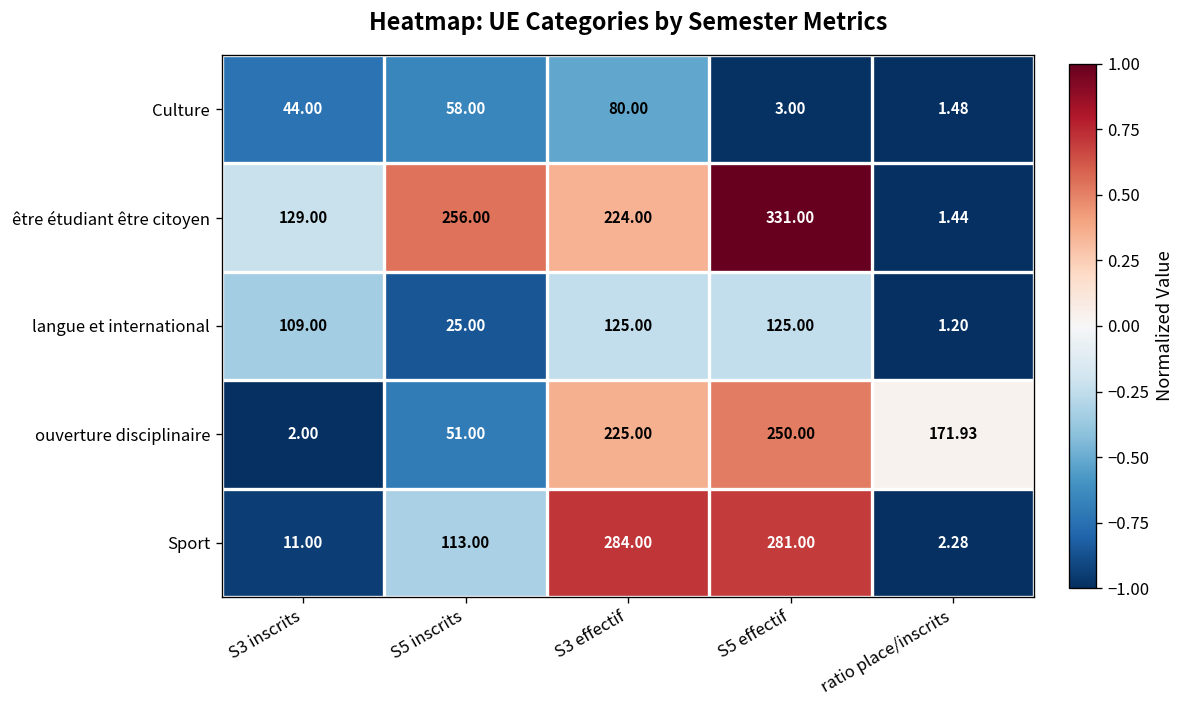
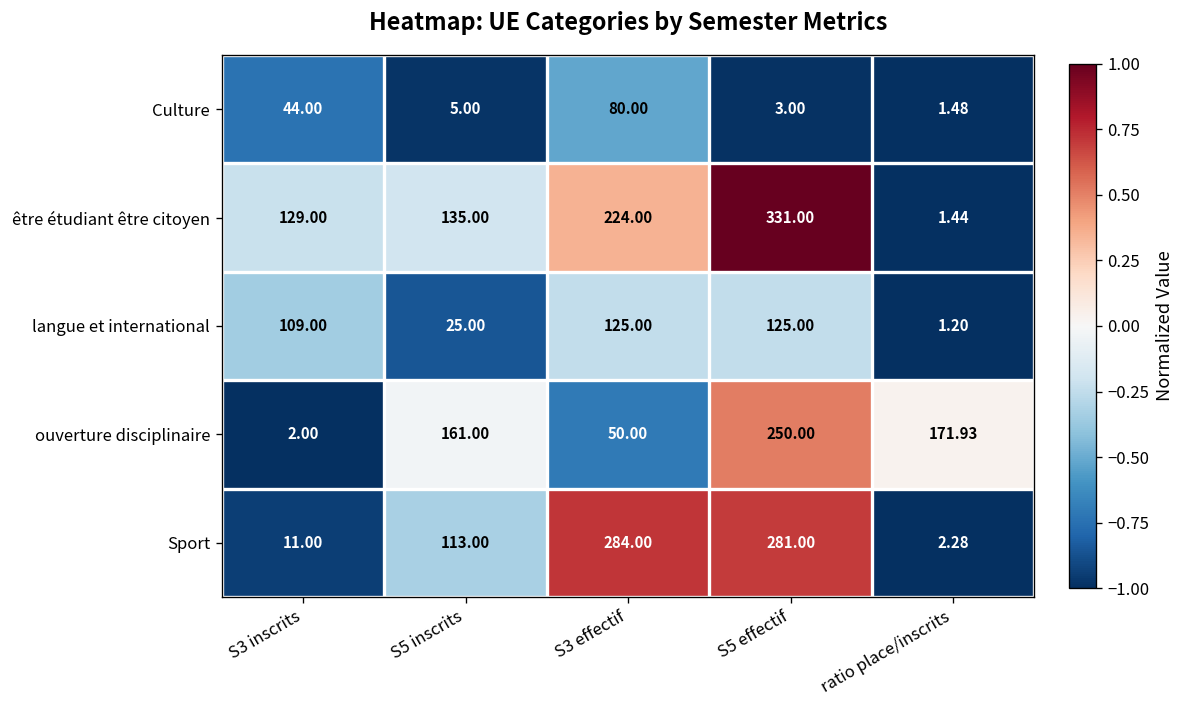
  {
    "Culture": {
      "S3 inscrits": 44.00,
-     "S5 inscrits": 58.00,
+     "S5 inscrits": 5.00,
      "S3 effectif": 80.00,
      "S5 effectif": 3.00,
      "ratio place/inscrits": 1.48
    },
    "être étudiant être citoyen": {
      "S3 inscrits": 129.00,
-     "S5 inscrits": 256.00,
+     "S5 inscrits": 135.00,
      "S3 effectif": 224.00,
      "S5 effectif": 331.00,
      "ratio place/inscrits": 1.44
    },
    "langue et international": {
      "S3 inscrits": 109.00,
      "S5 inscrits": 25.00,
      "S3 effectif": 125.00,
      "S5 effectif": 125.00,
      "ratio place/inscrits": 1.20
    },
    "ouverture disciplinaire": {
      "S3 inscrits": 2.00,
-     "S5 inscrits": 51.00,
-     "S3 effectif": 225.00,
+     "S5 inscrits": 161.00,
+     "S3 effectif": 50.00,
      "S5 effectif": 250.00,
      "ratio place/inscrits": 171.93
    },
    "Sport": {
      "S3 inscrits": 11.00,
      "S5 inscrits": 113.00,
      "S3 effectif": 284.00,
      "S5 effectif": 281.00,
      "ratio place/inscrits": 2.28
    }
  }
